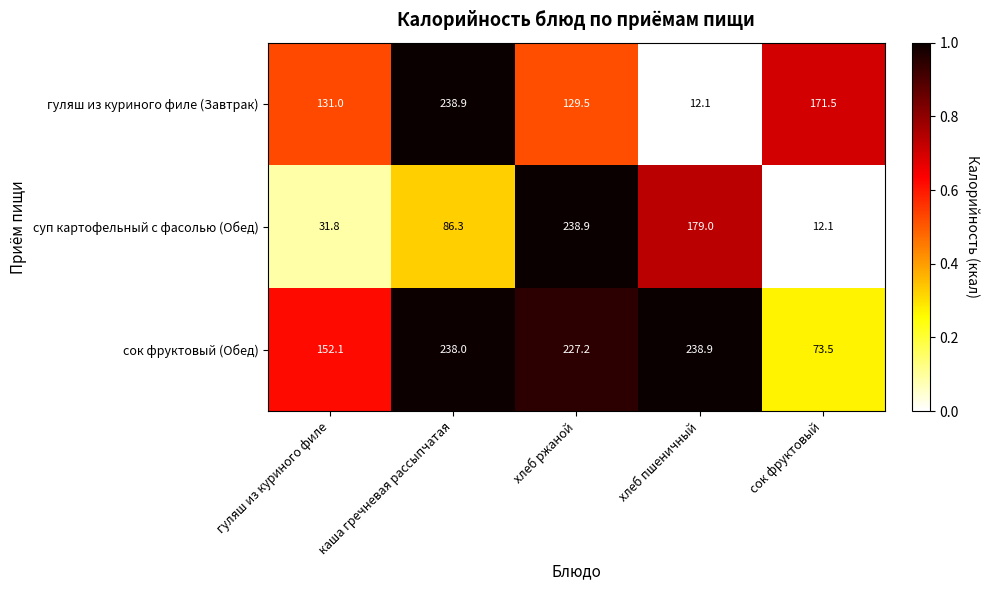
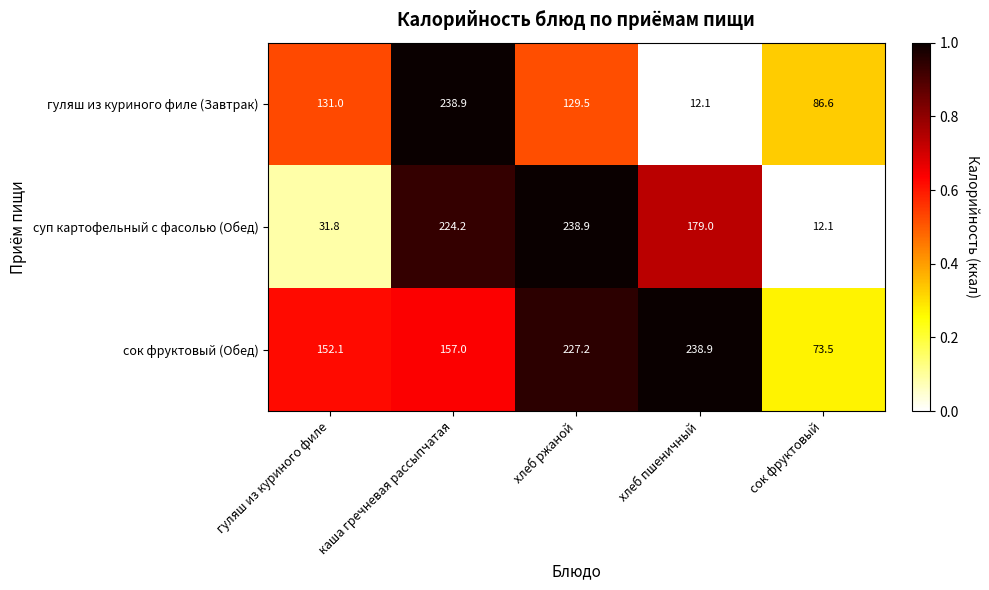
  {
    "гуляш из куриного филе (Завтрак)": {
      "гуляш из куриного филе": 131.0,
      "каша гречневая рассыпчатая": 238.9,
      "хлеб ржаной": 129.5,
      "хлеб пшеничный": 12.1,
-     "сок фруктовый": 171.5
+     "сок фруктовый": 86.6
    },
    "суп картофельный с фасолью (Обед)": {
      "гуляш из куриного филе": 31.8,
-     "каша гречневая рассыпчатая": 86.3,
+     "каша гречневая рассыпчатая": 224.2,
      "хлеб ржаной": 238.9,
      "хлеб пшеничный": 179.0,
      "сок фруктовый": 12.1
    },
    "сок фруктовый (Обед)": {
      "гуляш из куриного филе": 152.1,
-     "каша гречневая рассыпчатая": 238.0,
+     "каша гречневая рассыпчатая": 157.0,
      "хлеб ржаной": 227.2,
      "хлеб пшеничный": 238.9,
      "сок фруктовый": 73.5
    }
  }
